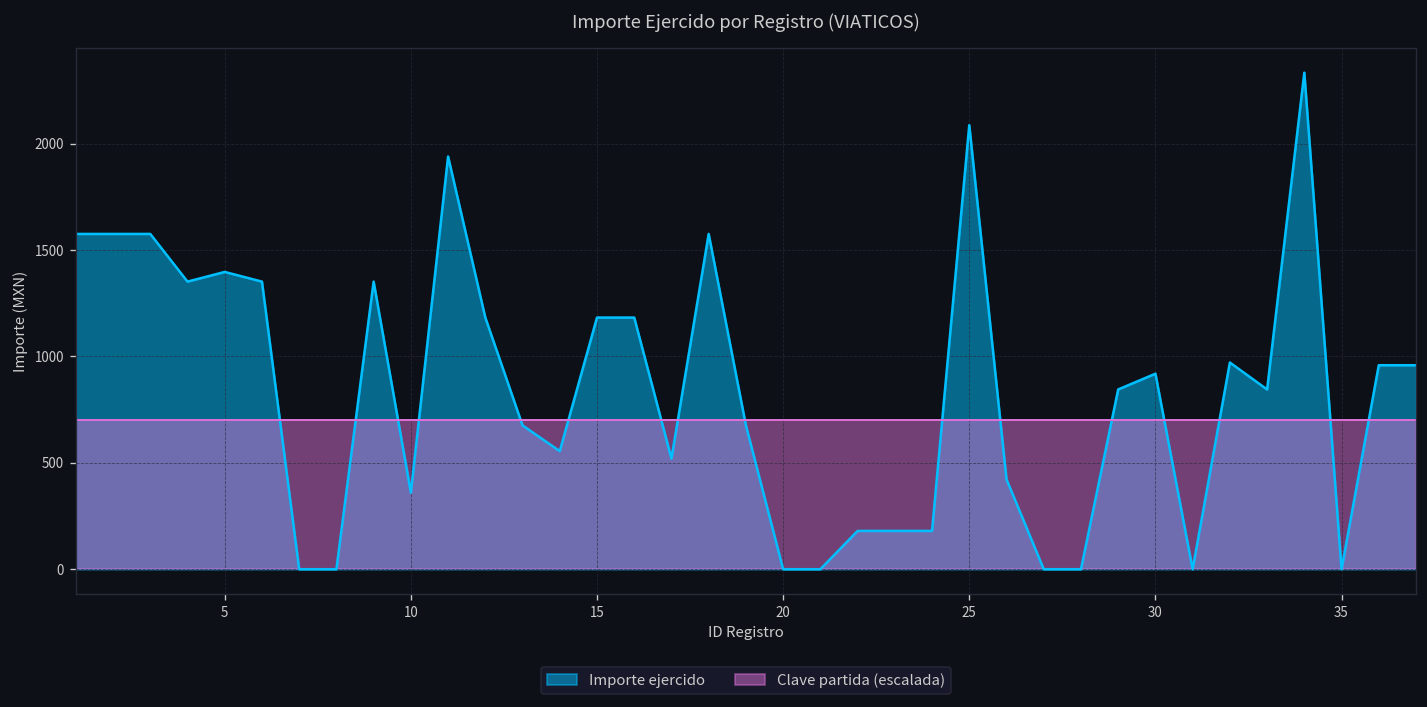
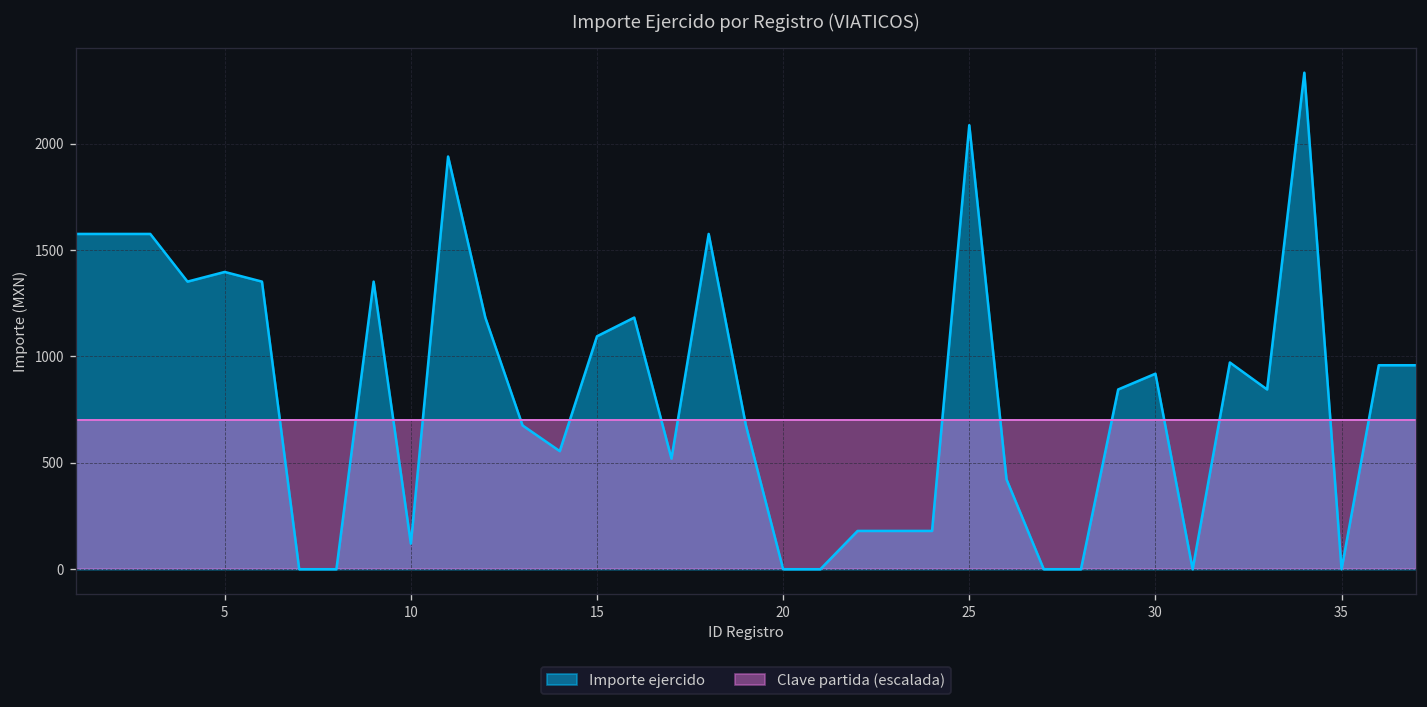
  {
    "Importe ejercido": {
      "5": 1400,
-     "10": 360,
-     "15": 1180,
+     "10": 120,
+     "15": 1090,
      "20": 0,
      "25": 2090,
      "30": 920,
      "35": 0
    },
    "Clave partida (escalada)": {
      "5": 700,
      "10": 700,
      "15": 700,
      "20": 700,
      "25": 700,
      "30": 700,
      "35": 700
    }
  }
